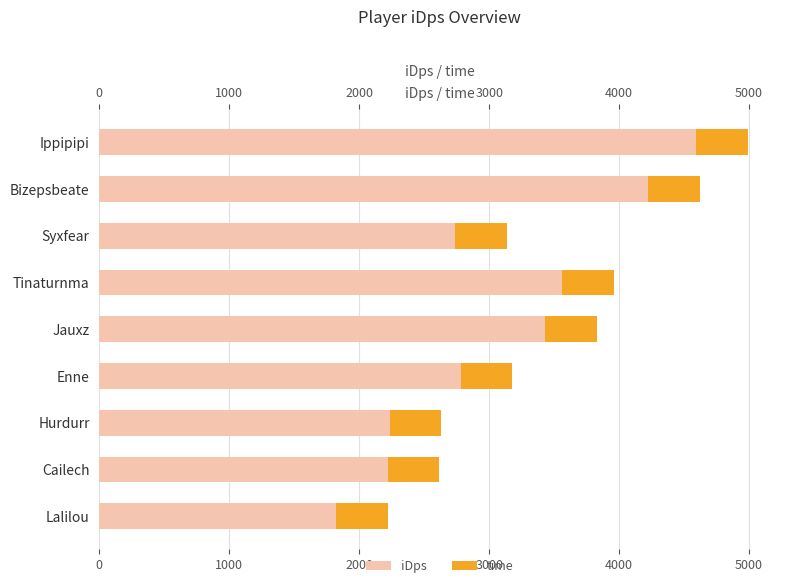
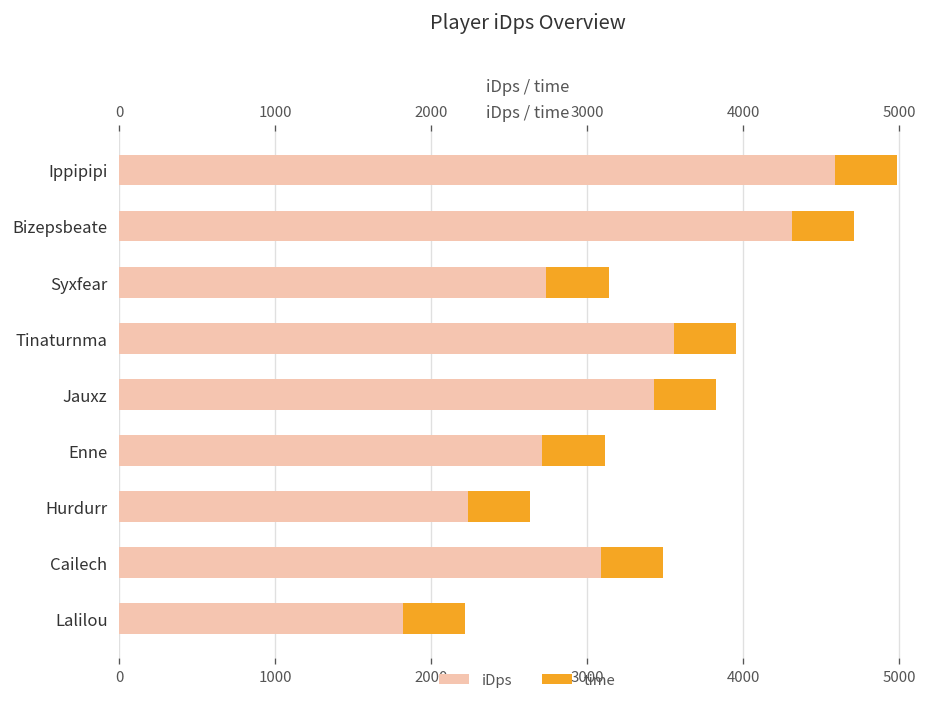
  {
    "iDps": {
      "Ippipipi": 4590,
-     "Bizepsbeate": 4220,
+     "Bizepsbeate": 4310,
      "Syxfear": 2740,
      "Tinaturnma": 3560,
      "Jauxz": 3430,
-     "Enne": 2780,
+     "Enne": 2710,
      "Hurdurr": 2230,
-     "Cailech": 2220,
+     "Cailech": 3090,
      "Lalilou": 1820
    },
    "time": {
      "Ippipipi": 400,
      "Bizepsbeate": 400,
      "Syxfear": 400,
      "Tinaturnma": 400,
      "Jauxz": 400,
      "Enne": 400,
      "Hurdurr": 400,
      "Cailech": 400,
      "Lalilou": 400
    }
  }
